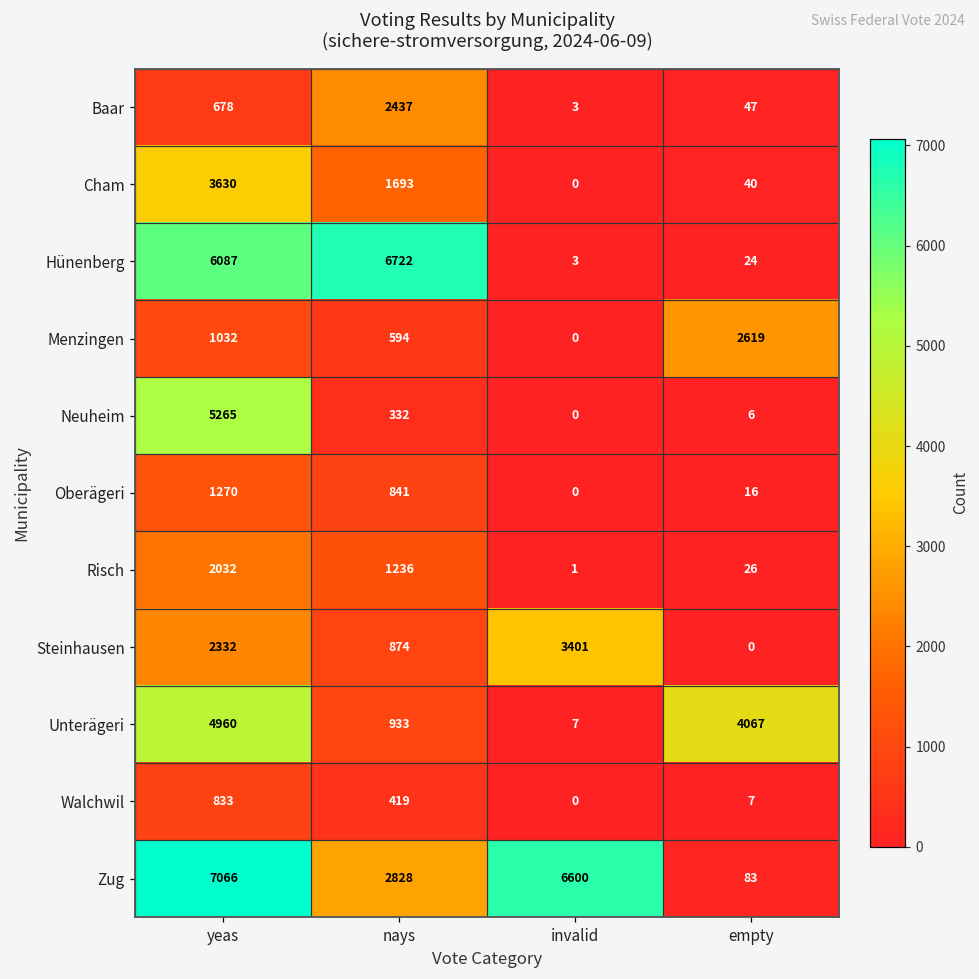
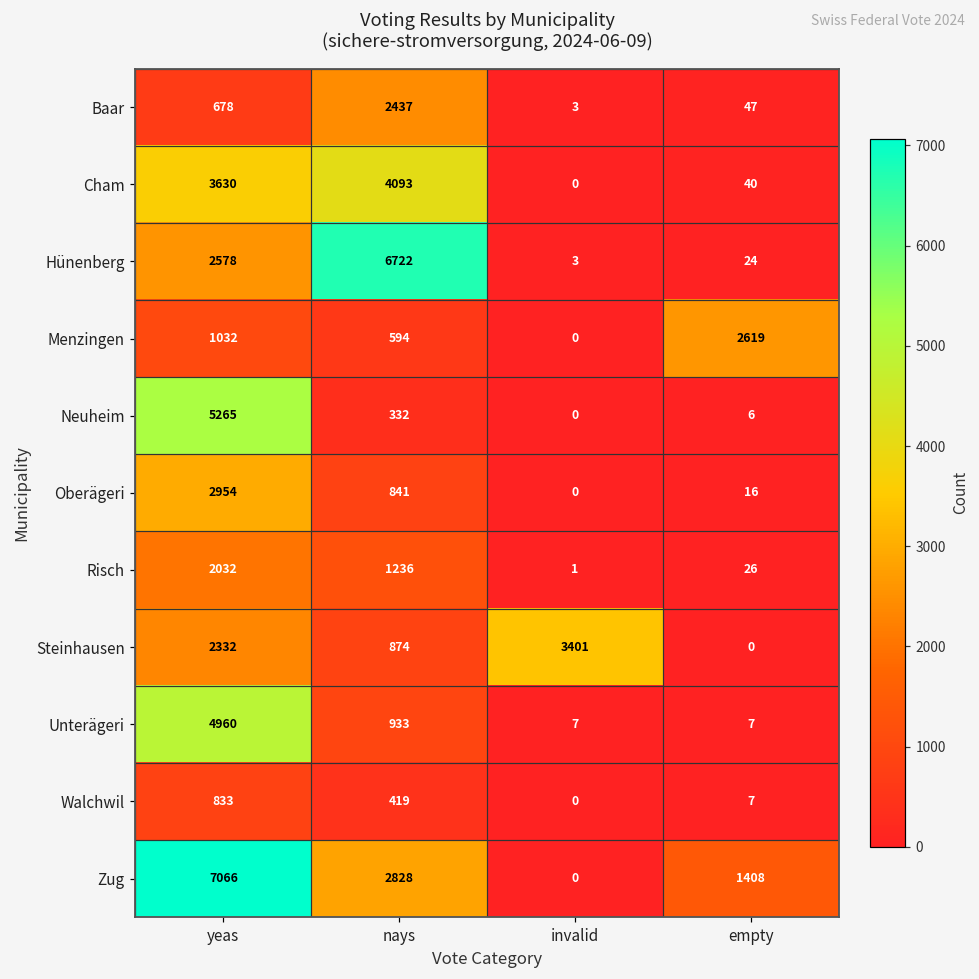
  {
    "Baar": {
      "yeas": 678,
      "nays": 2437,
      "invalid": 3,
      "empty": 47
    },
    "Cham": {
      "yeas": 3630,
-     "nays": 1693,
+     "nays": 4093,
      "invalid": 0,
      "empty": 40
    },
    "Hünenberg": {
-     "yeas": 6087,
+     "yeas": 2578,
      "nays": 6722,
      "invalid": 3,
      "empty": 24
    },
    "Menzingen": {
      "yeas": 1032,
      "nays": 594,
      "invalid": 0,
      "empty": 2619
    },
    "Neuheim": {
      "yeas": 5265,
      "nays": 332,
      "invalid": 0,
      "empty": 6
    },
    "Oberägeri": {
-     "yeas": 1270,
+     "yeas": 2954,
      "nays": 841,
      "invalid": 0,
      "empty": 16
    },
    "Risch": {
      "yeas": 2032,
      "nays": 1236,
      "invalid": 1,
      "empty": 26
    },
    "Steinhausen": {
      "yeas": 2332,
      "nays": 874,
      "invalid": 3401,
      "empty": 0
    },
    "Unterägeri": {
      "yeas": 4960,
      "nays": 933,
      "invalid": 7,
-     "empty": 4067
+     "empty": 7
    },
    "Walchwil": {
      "yeas": 833,
      "nays": 419,
      "invalid": 0,
      "empty": 7
    },
    "Zug": {
      "yeas": 7066,
      "nays": 2828,
-     "invalid": 6600,
-     "empty": 83
+     "invalid": 0,
+     "empty": 1408
    }
  }
